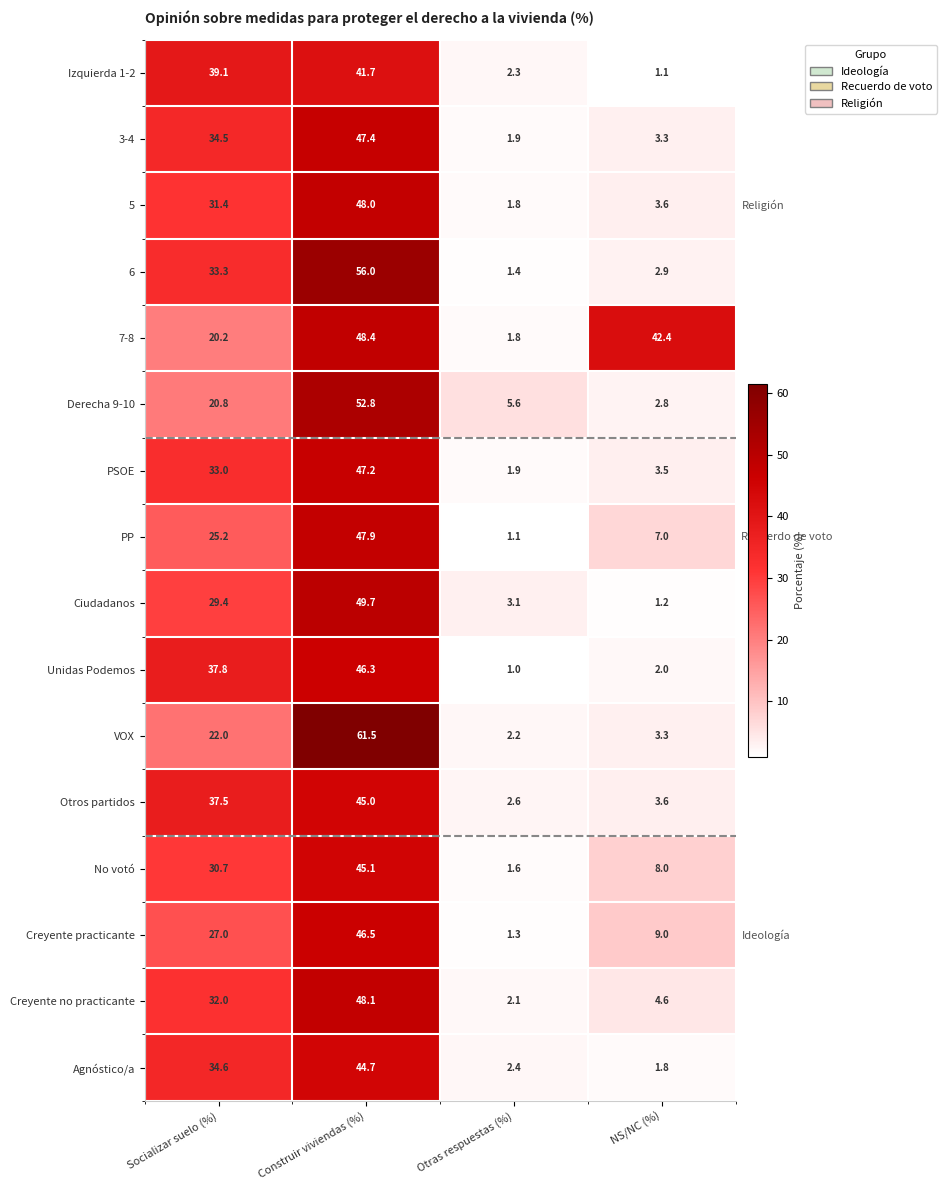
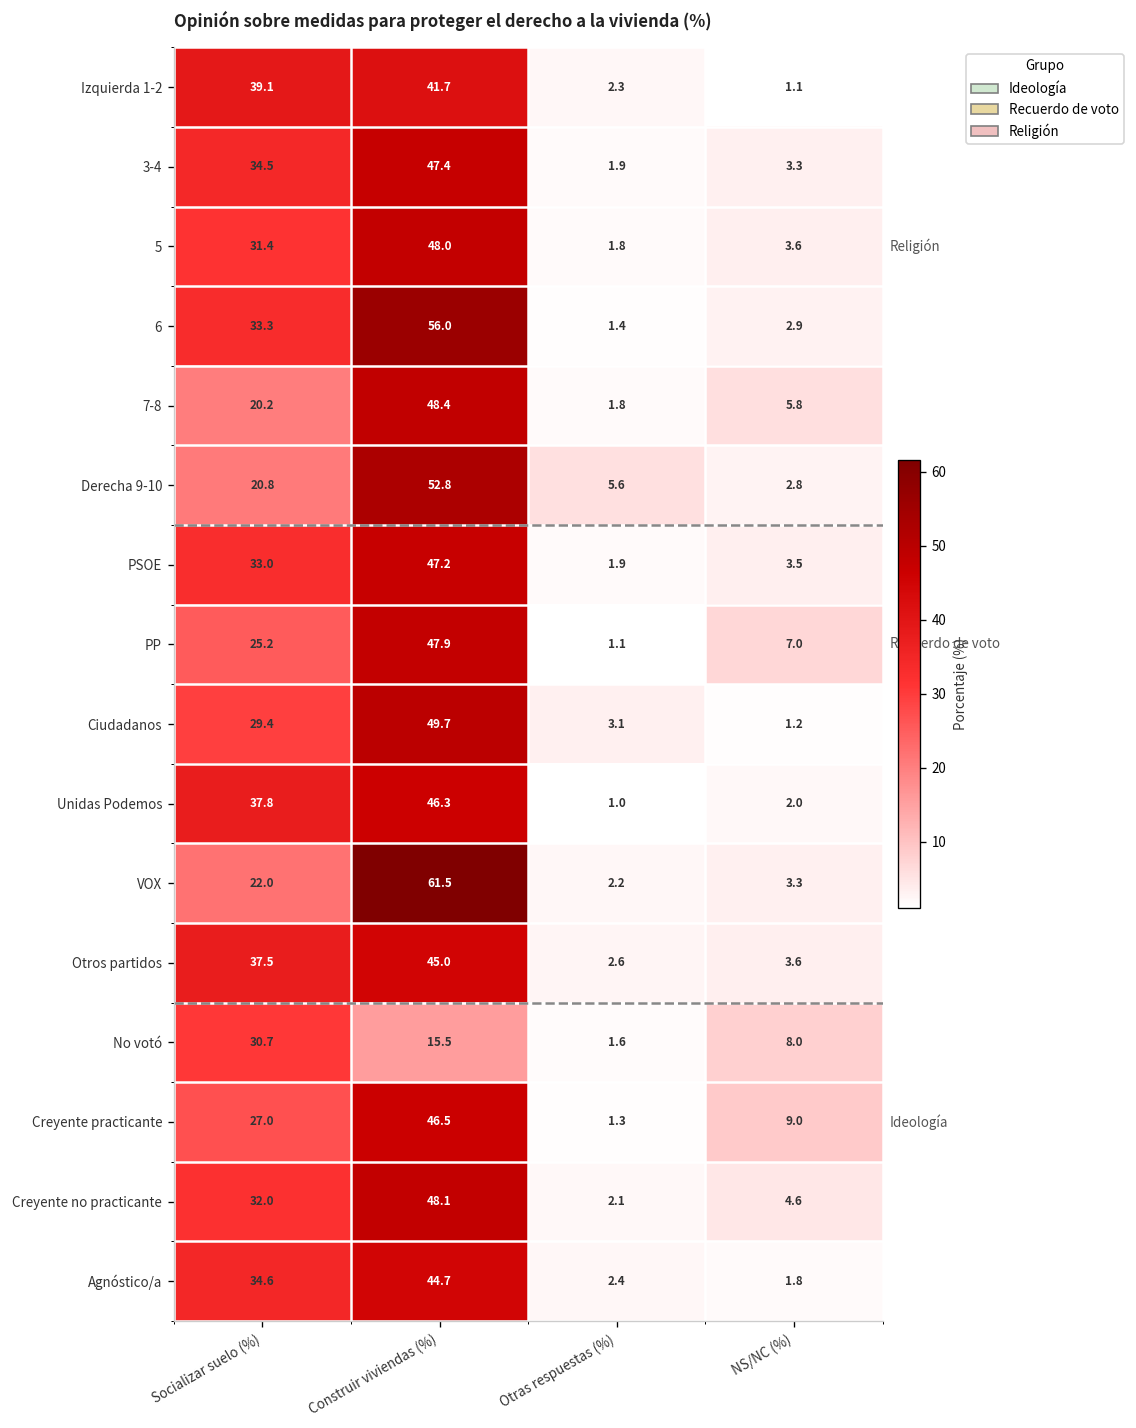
  {
    "Izquierda 1-2": {
      "Socializar suelo (%)": 39.1,
      "Construir viviendas (%)": 41.7,
      "Otras respuestas (%)": 2.3,
      "NS/NC (%)": 1.1
    },
    "3-4": {
      "Socializar suelo (%)": 34.5,
      "Construir viviendas (%)": 47.4,
      "Otras respuestas (%)": 1.9,
      "NS/NC (%)": 3.3
    },
    "5": {
      "Socializar suelo (%)": 31.4,
      "Construir viviendas (%)": 48.0,
      "Otras respuestas (%)": 1.8,
      "NS/NC (%)": 3.6
    },
    "6": {
      "Socializar suelo (%)": 33.3,
      "Construir viviendas (%)": 56.0,
      "Otras respuestas (%)": 1.4,
      "NS/NC (%)": 2.9
    },
    "7-8": {
      "Socializar suelo (%)": 20.2,
      "Construir viviendas (%)": 48.4,
      "Otras respuestas (%)": 1.8,
-     "NS/NC (%)": 42.4
+     "NS/NC (%)": 5.8
    },
    "Derecha 9-10": {
      "Socializar suelo (%)": 20.8,
      "Construir viviendas (%)": 52.8,
      "Otras respuestas (%)": 5.6,
      "NS/NC (%)": 2.8
    },
    "PSOE": {
      "Socializar suelo (%)": 33.0,
      "Construir viviendas (%)": 47.2,
      "Otras respuestas (%)": 1.9,
      "NS/NC (%)": 3.5
    },
    "PP": {
      "Socializar suelo (%)": 25.2,
      "Construir viviendas (%)": 47.9,
      "Otras respuestas (%)": 1.1,
      "NS/NC (%)": 7.0
    },
    "Ciudadanos": {
      "Socializar suelo (%)": 29.4,
      "Construir viviendas (%)": 49.7,
      "Otras respuestas (%)": 3.1,
      "NS/NC (%)": 1.2
    },
    "Unidas Podemos": {
      "Socializar suelo (%)": 37.8,
      "Construir viviendas (%)": 46.3,
      "Otras respuestas (%)": 1.0,
      "NS/NC (%)": 2.0
    },
    "VOX": {
      "Socializar suelo (%)": 22.0,
      "Construir viviendas (%)": 61.5,
      "Otras respuestas (%)": 2.2,
      "NS/NC (%)": 3.3
    },
    "Otros partidos": {
      "Socializar suelo (%)": 37.5,
      "Construir viviendas (%)": 45.0,
      "Otras respuestas (%)": 2.6,
      "NS/NC (%)": 3.6
    },
    "No votó": {
      "Socializar suelo (%)": 30.7,
-     "Construir viviendas (%)": 45.1,
+     "Construir viviendas (%)": 15.5,
      "Otras respuestas (%)": 1.6,
      "NS/NC (%)": 8.0
    },
    "Creyente practicante": {
      "Socializar suelo (%)": 27.0,
      "Construir viviendas (%)": 46.5,
      "Otras respuestas (%)": 1.3,
      "NS/NC (%)": 9.0
    },
    "Creyente no practicante": {
      "Socializar suelo (%)": 32.0,
      "Construir viviendas (%)": 48.1,
      "Otras respuestas (%)": 2.1,
      "NS/NC (%)": 4.6
    },
    "Agnóstico/a": {
      "Socializar suelo (%)": 34.6,
      "Construir viviendas (%)": 44.7,
      "Otras respuestas (%)": 2.4,
      "NS/NC (%)": 1.8
    }
  }
